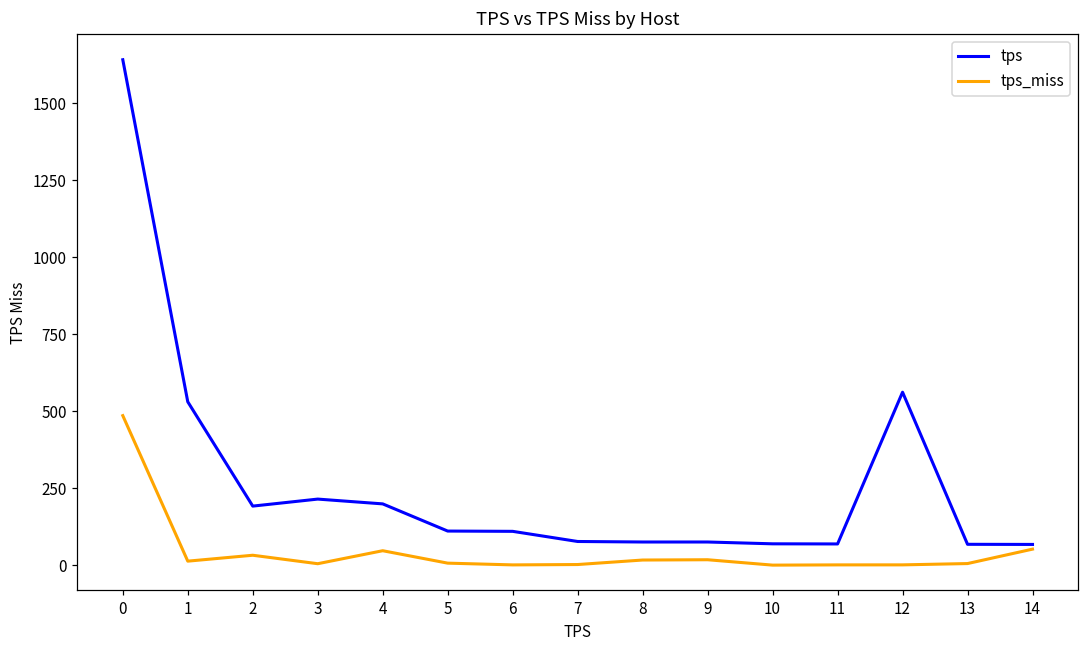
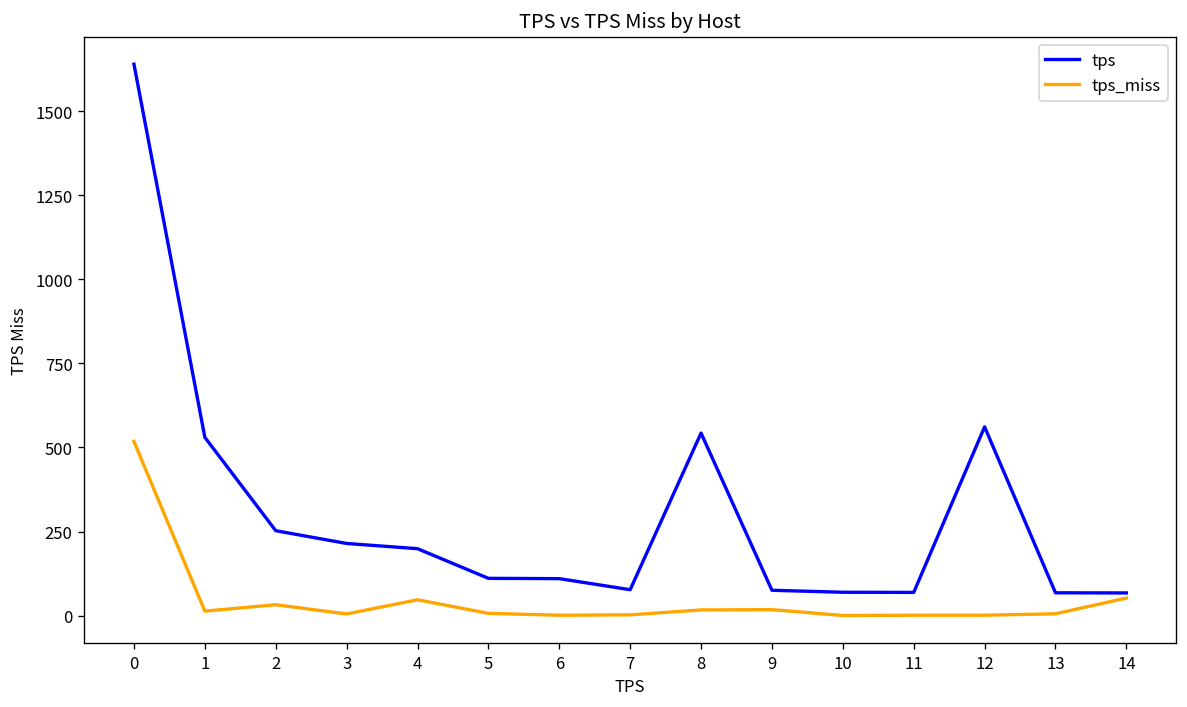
  {
    "tps": {
      "0": 1640,
      "1": 530,
-     "2": 190,
+     "2": 250,
      "3": 210,
      "4": 200,
      "5": 110,
      "6": 110,
      "7": 80,
-     "8": 80,
+     "8": 540,
      "9": 80,
      "10": 70,
      "11": 70,
      "12": 560,
      "13": 70,
      "14": 70
    },
    "tps_miss": {
-     "0": 490,
+     "0": 520,
      "1": 10,
      "2": 30,
      "3": 0,
      "4": 50,
      "5": 10,
      "6": 0,
      "7": 0,
      "8": 20,
      "9": 20,
      "10": 0,
      "11": 0,
      "12": 0,
      "13": 10,
      "14": 50
    }
  }
